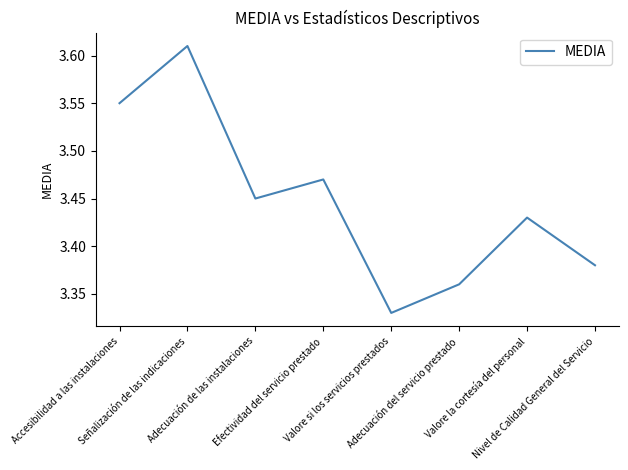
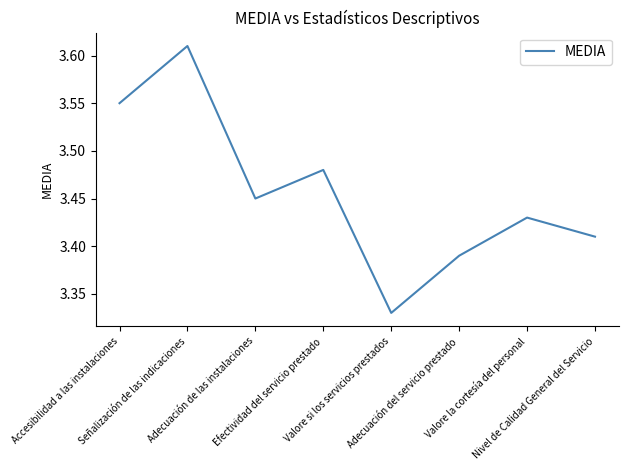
  {
    "Accesibilidad a las instalaciones": 3.55,
    "Señalización de las indicaciones": 3.61,
    "Adecuación de las instalaciones": 3.45,
-   "Efectividad del servicio prestado": 3.47,
+   "Efectividad del servicio prestado": 3.48,
    "Valore si los servicios prestados": 3.33,
-   "Adecuación del servicio prestado": 3.36,
+   "Adecuación del servicio prestado": 3.39,
    "Valore la cortesía del personal": 3.43,
-   "Nivel de Calidad General del Servicio": 3.38
+   "Nivel de Calidad General del Servicio": 3.41
  }
